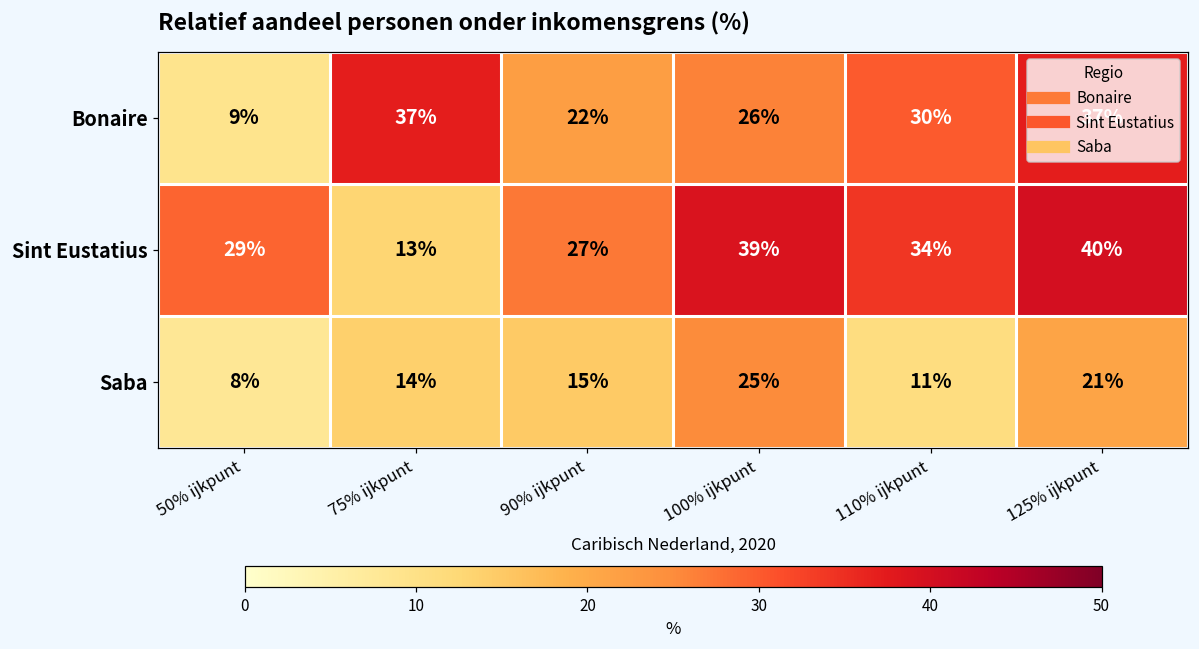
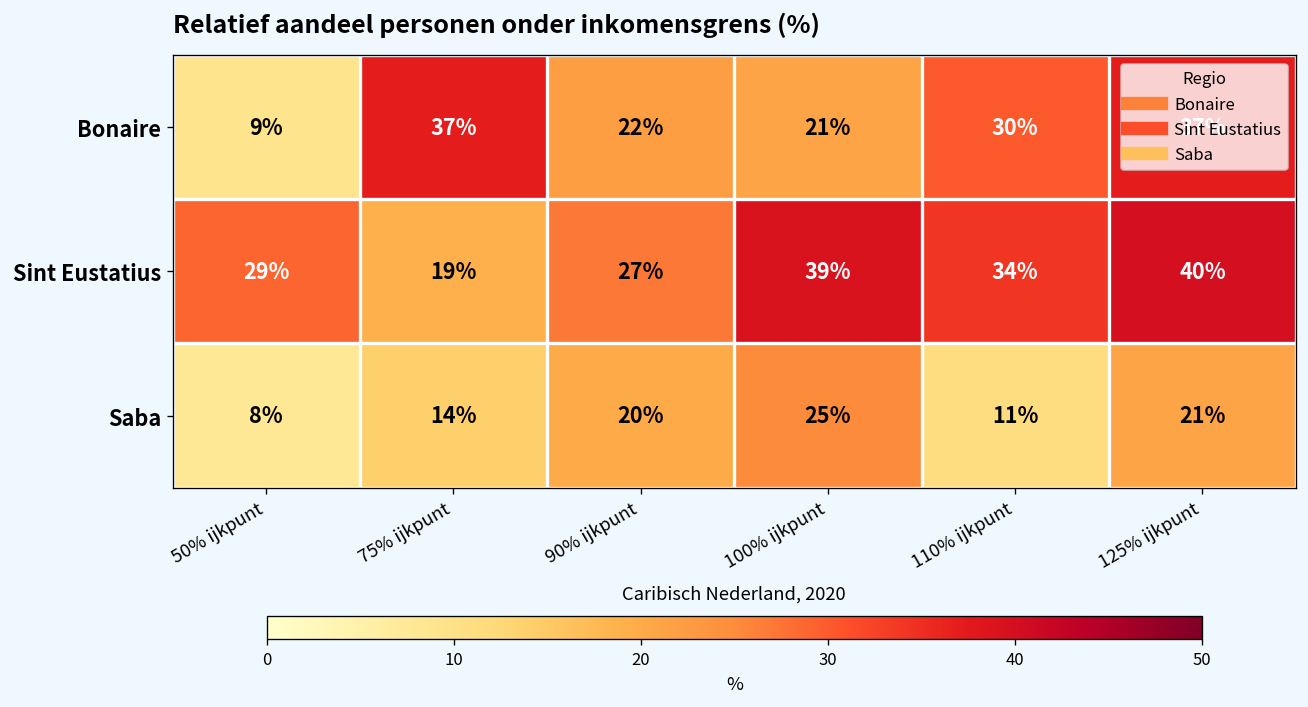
  {
    "Bonaire": {
      "50% ijkpunt": "9%",
      "75% ijkpunt": "37%",
      "90% ijkpunt": "22%",
-     "100% ijkpunt": "26%",
+     "100% ijkpunt": "21%",
      "110% ijkpunt": "30%"
    },
    "Sint Eustatius": {
      "50% ijkpunt": "29%",
-     "75% ijkpunt": "13%",
+     "75% ijkpunt": "19%",
      "90% ijkpunt": "27%",
      "100% ijkpunt": "39%",
      "110% ijkpunt": "34%",
      "125% ijkpunt": "40%"
    },
    "Saba": {
      "50% ijkpunt": "8%",
      "75% ijkpunt": "14%",
-     "90% ijkpunt": "15%",
+     "90% ijkpunt": "20%",
      "100% ijkpunt": "25%",
      "110% ijkpunt": "11%",
      "125% ijkpunt": "21%"
    }
  }
